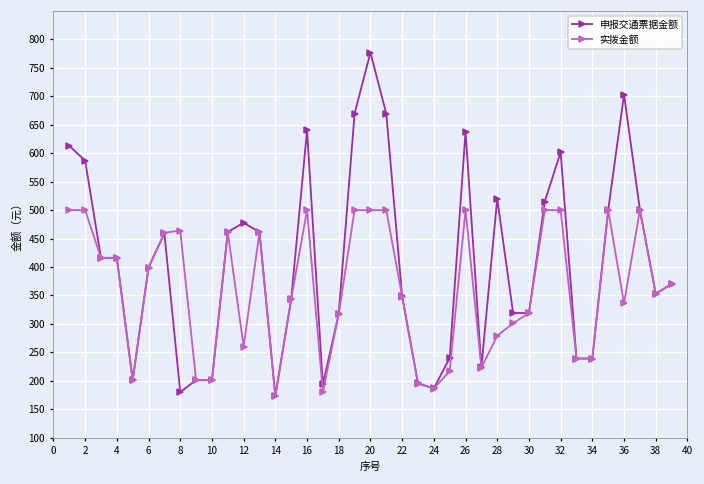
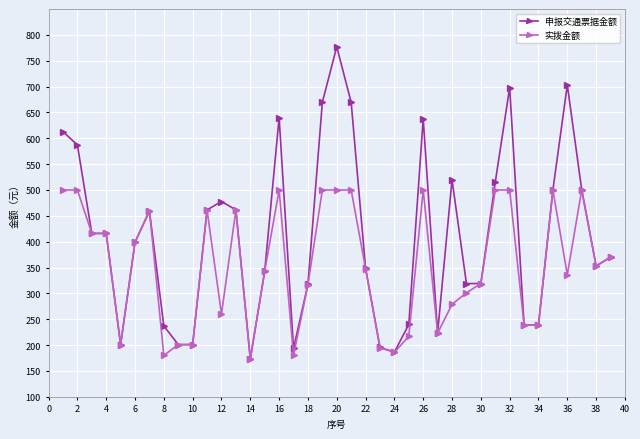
  {
    "申报交通票据金额": {
      "2": 590,
-     "8": 180,
+     "8": 240,
      "12": 480,
      "16": 640,
      "20": 780,
      "26": 640,
      "28": 520,
-     "32": 600,
+     "32": 700,
      "36": 700
    },
    "实拨金额": {
      "2": 500,
-     "8": 460,
+     "8": 180,
      "12": 260,
      "16": 500,
      "20": 500,
      "26": 500,
      "28": 280,
      "32": 500,
      "36": 340
    }
  }
